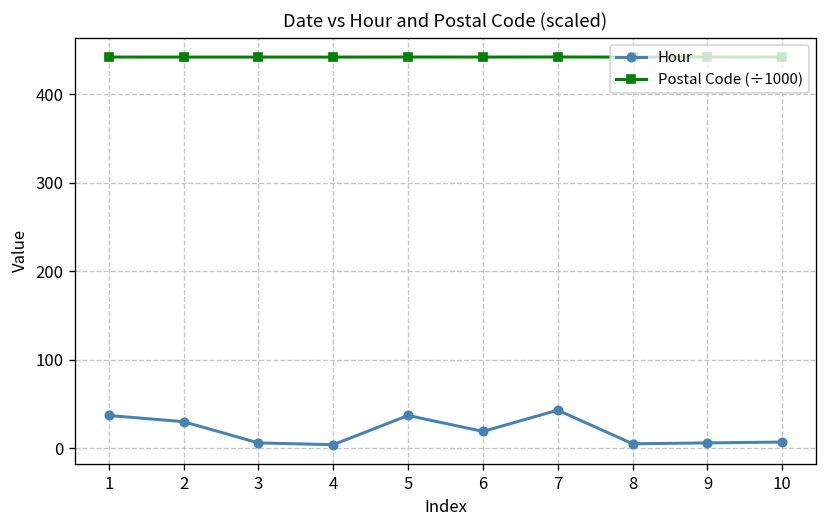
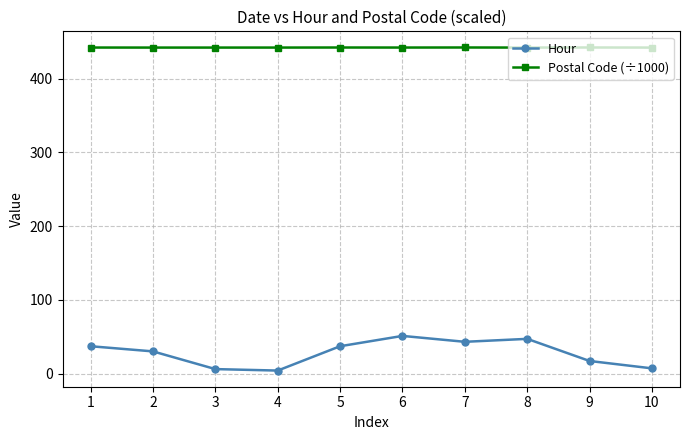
  {
    "Hour": {
      "1": 40,
      "2": 30,
      "3": 10,
      "4": 0,
      "5": 40,
-     "6": 20,
+     "6": 50,
      "7": 40,
-     "8": 10,
-     "9": 10,
+     "8": 50,
+     "9": 20,
      "10": 10
    },
    "Postal Code (÷1000)": {
      "1": 440,
      "2": 440,
      "3": 440,
      "4": 440,
      "5": 440,
      "6": 440,
      "7": 440
    }
  }
